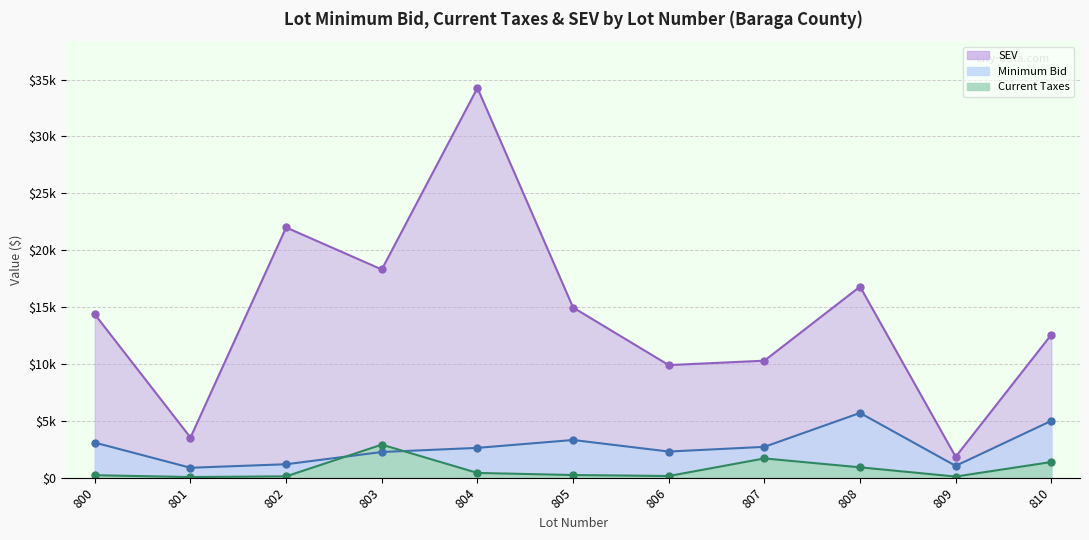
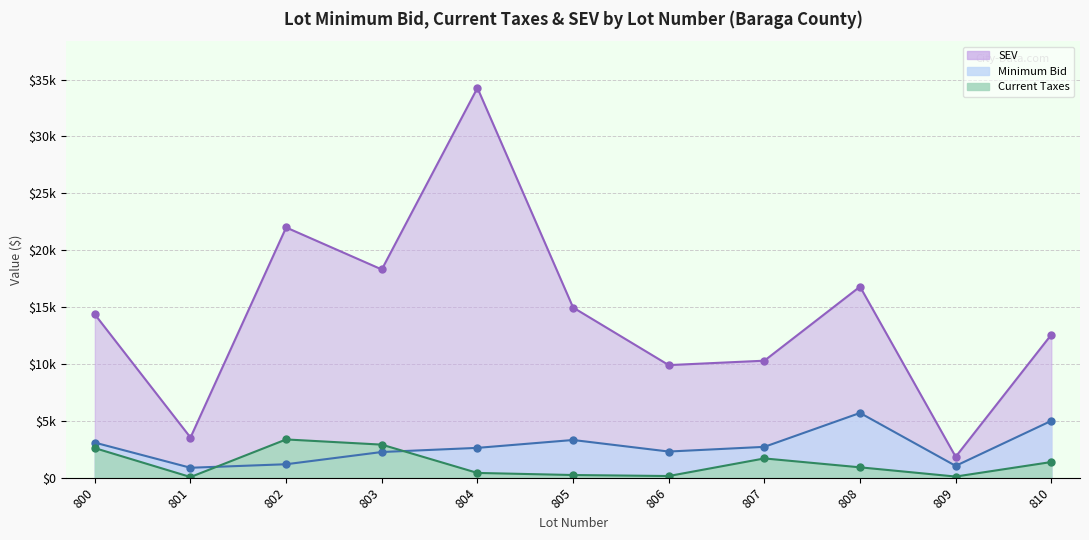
  {
    "Current Taxes": {
-     "800": "$200",
+     "800": "$2600",
      "801": "$100",
-     "802": "$100",
+     "802": "$3400",
      "803": "$2900",
      "804": "$400",
      "805": "$200",
      "806": "$100",
      "807": "$1700",
      "808": "$900",
      "809": "$100",
      "810": "$1400"
    }
  }
